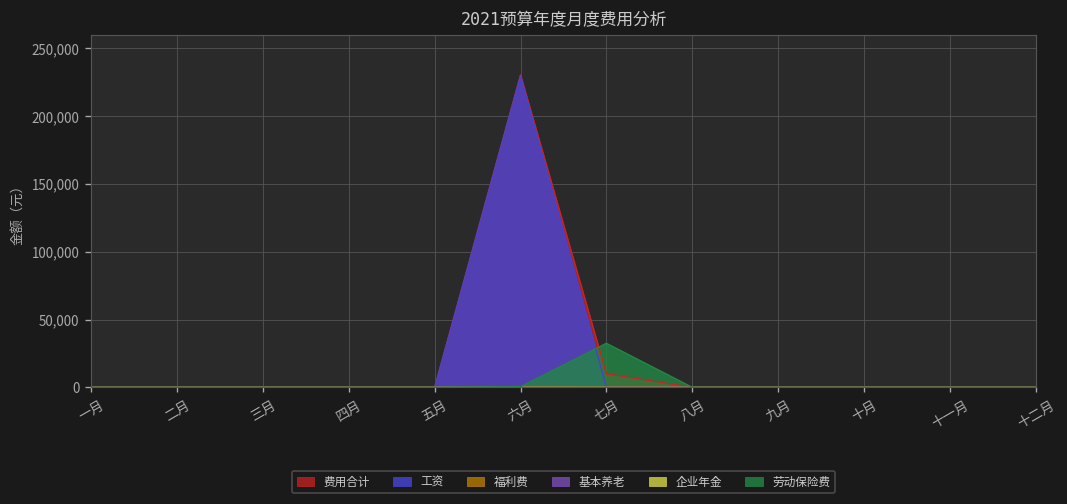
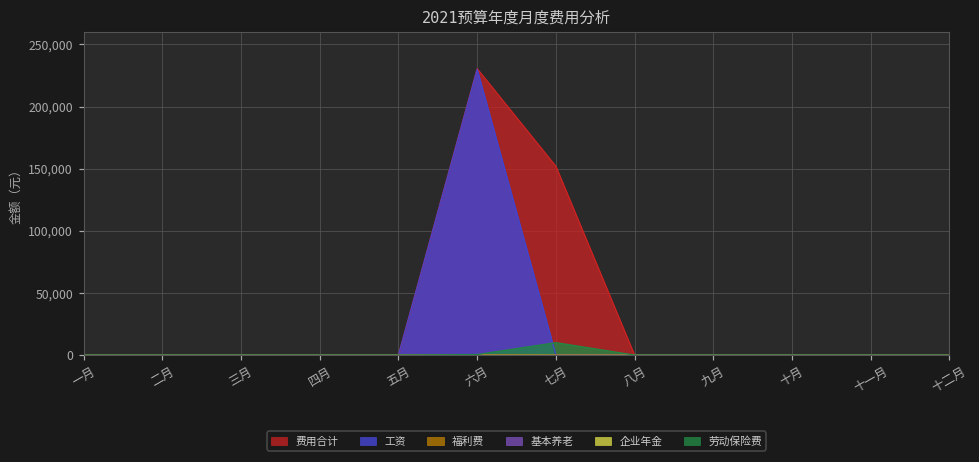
  {
    "费用合计": {
-     "七月": "10,000"
+     "七月": "152,000"
    },
    "劳动保险费": {
-     "七月": "32,000"
+     "七月": "10,000"
    }
  }
